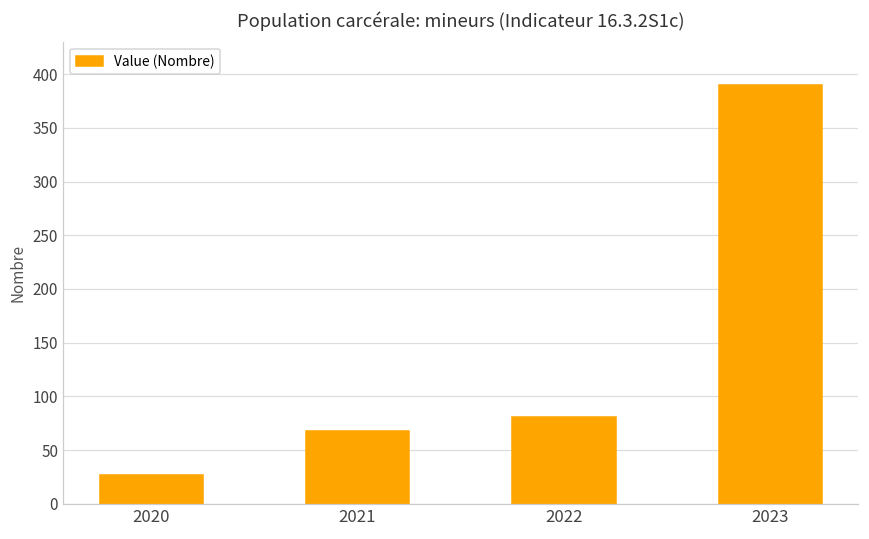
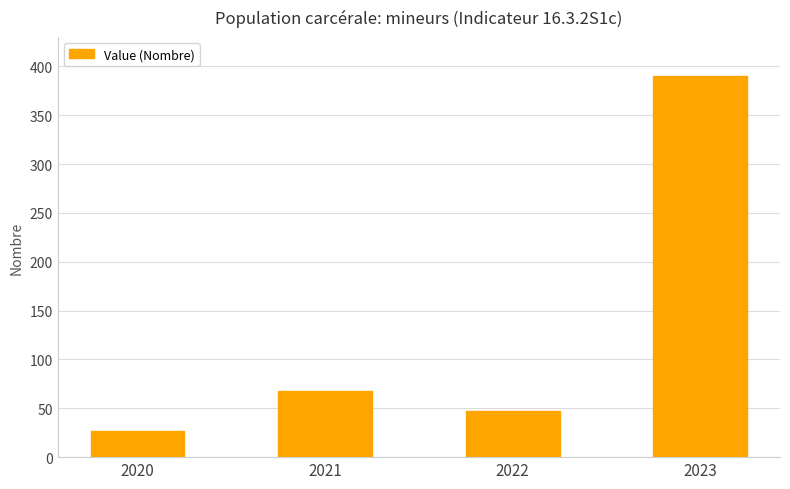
  {
    "2020": 30,
    "2021": 70,
-   "2022": 80,
+   "2022": 50,
    "2023": 390
  }
